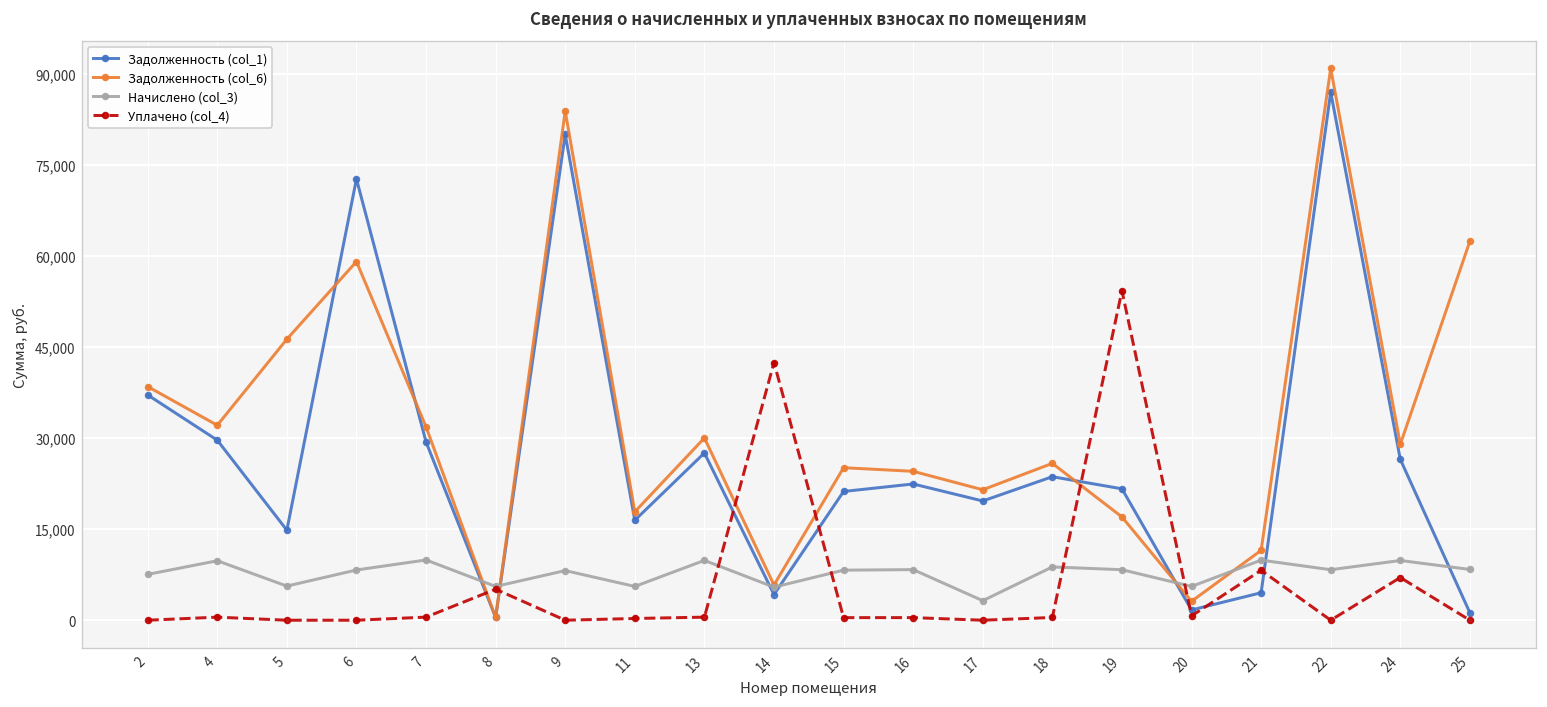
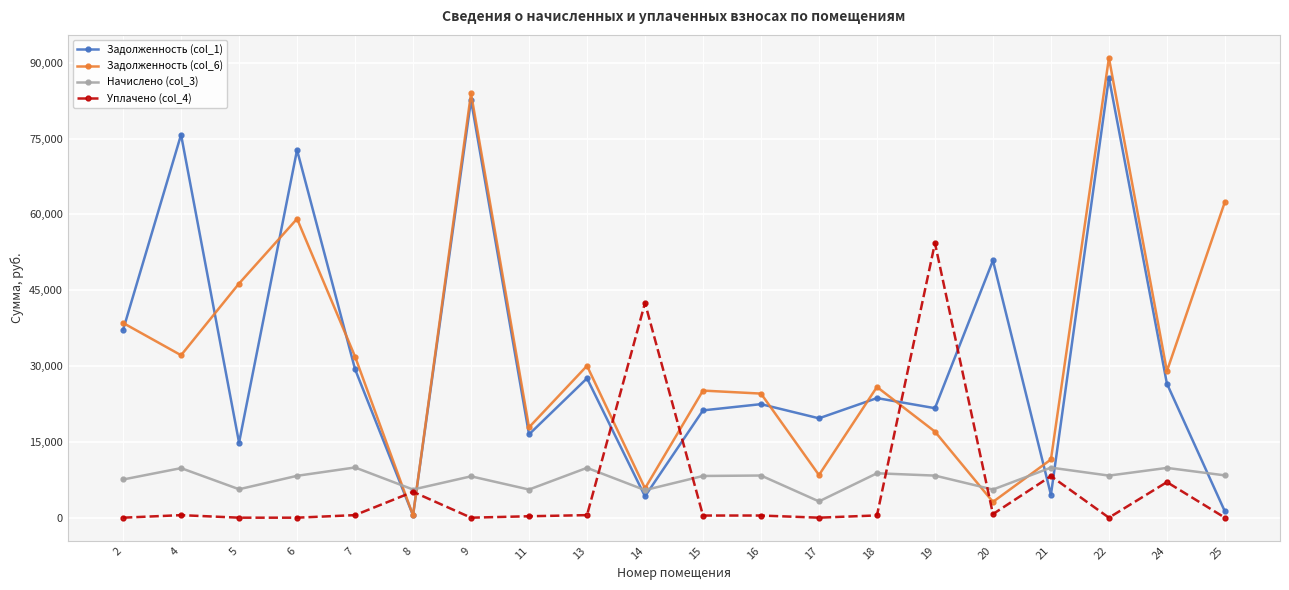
  {
    "Задолженность (col_1)": {
      "2": "37,000",
-     "4": "30,000",
+     "4": "76,000",
      "5": "15,000",
      "6": "73,000",
      "7": "29,000",
-     "9": "80,000",
+     "9": "83,000",
      "11": "16,000",
      "13": "28,000",
      "14": "4,000",
      "15": "21,000",
      "16": "22,000",
      "17": "20,000",
      "18": "24,000",
      "19": "22,000",
-     "20": "2,000",
+     "20": "51,000",
      "21": "5,000",
      "22": "87,000",
      "24": "27,000",
      "25": "1,000"
    },
    "Задолженность (col_6)": {
      "2": "39,000",
      "4": "32,000",
      "5": "46,000",
      "6": "59,000",
      "7": "32,000",
      "9": "84,000",
      "11": "18,000",
      "13": "30,000",
      "15": "25,000",
      "16": "25,000",
-     "17": "22,000",
+     "17": "8,000",
      "18": "26,000",
      "19": "17,000",
      "20": "3,000",
      "21": "12,000",
      "22": "91,000",
      "24": "29,000",
      "25": "62,000"
    },
    "Начислено (col_3)": {
      "2": "8,000",
      "4": "10,000",
      "5": "6,000",
      "6": "8,000",
      "7": "10,000",
      "9": "8,000",
      "11": "6,000",
      "13": "10,000",
      "15": "8,000",
      "16": "8,000",
      "17": "3,000",
      "18": "9,000",
      "19": "8,000",
      "20": "6,000",
      "21": "10,000",
      "22": "8,000",
      "24": "10,000",
      "25": "8,000"
    },
    "Уплачено (col_4)": {
      "2": "0",
      "4": "1,000",
      "5": "0",
      "6": "0",
      "7": "1,000",
      "9": "0",
      "11": "0",
      "13": "1,000",
      "14": "42,000",
      "15": "0",
      "16": "0",
      "17": "0",
      "18": "0",
      "19": "54,000",
      "20": "1,000",
      "21": "8,000",
      "22": "0",
      "24": "7,000",
      "25": "0"
    }
  }
